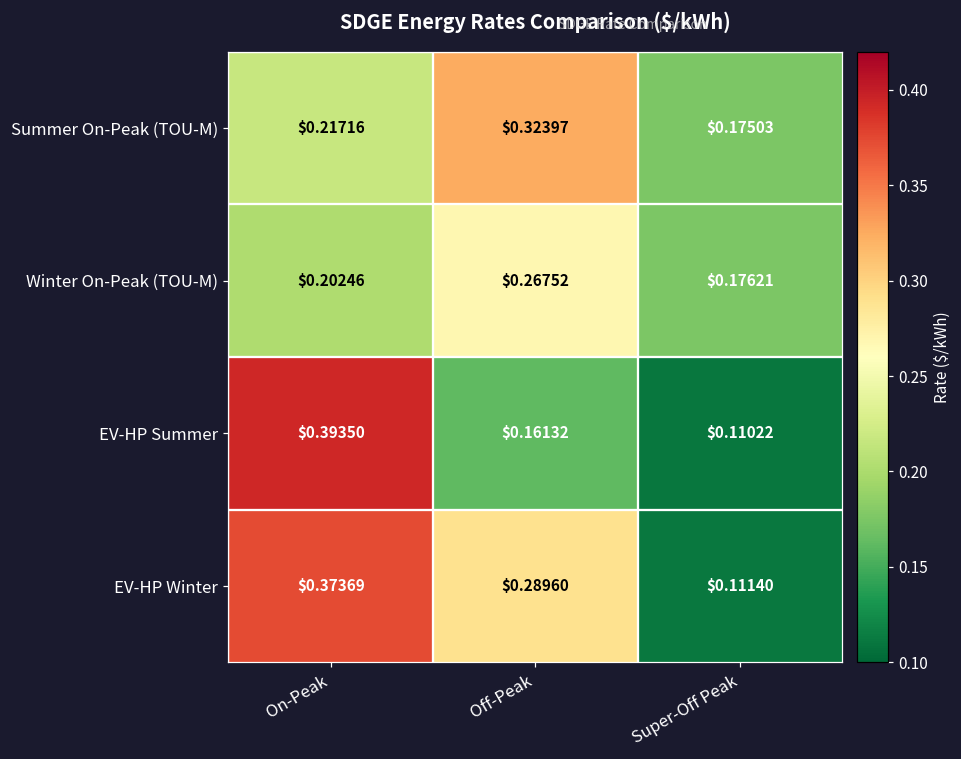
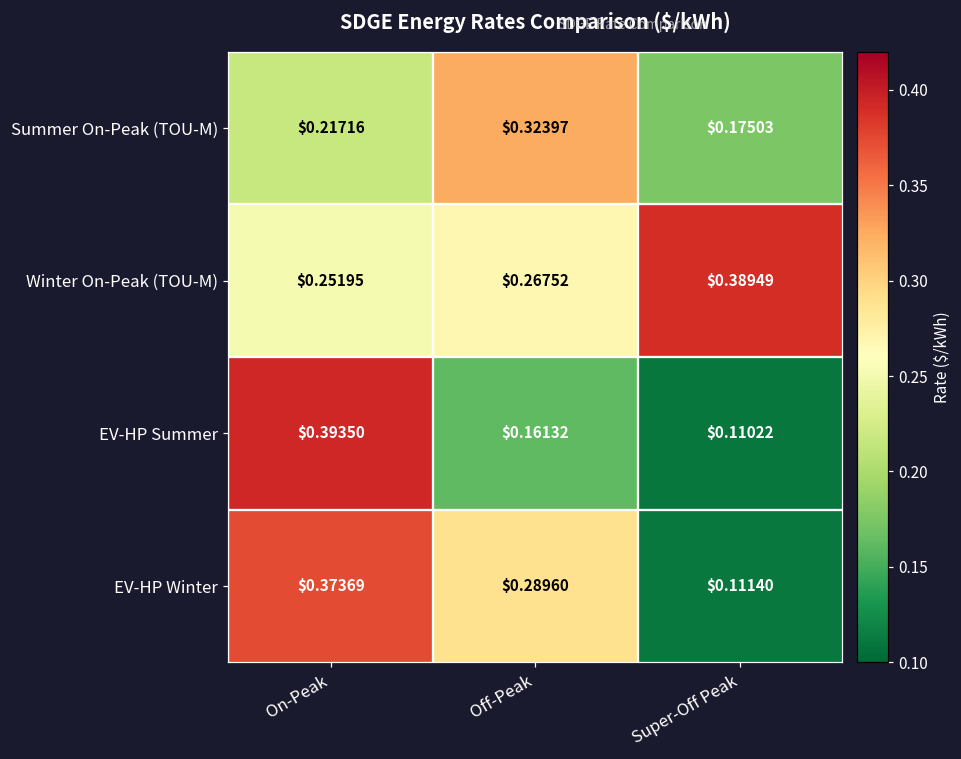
  {
    "Summer On-Peak (TOU-M)": {
      "On-Peak": "$0.21716",
      "Off-Peak": "$0.32397",
      "Super-Off Peak": "$0.17503"
    },
    "Winter On-Peak (TOU-M)": {
-     "On-Peak": "$0.20246",
+     "On-Peak": "$0.25195",
      "Off-Peak": "$0.26752",
-     "Super-Off Peak": "$0.17621"
+     "Super-Off Peak": "$0.38949"
    },
    "EV-HP Summer": {
      "On-Peak": "$0.39350",
      "Off-Peak": "$0.16132",
      "Super-Off Peak": "$0.11022"
    },
    "EV-HP Winter": {
      "On-Peak": "$0.37369",
      "Off-Peak": "$0.28960",
      "Super-Off Peak": "$0.11140"
    }
  }
